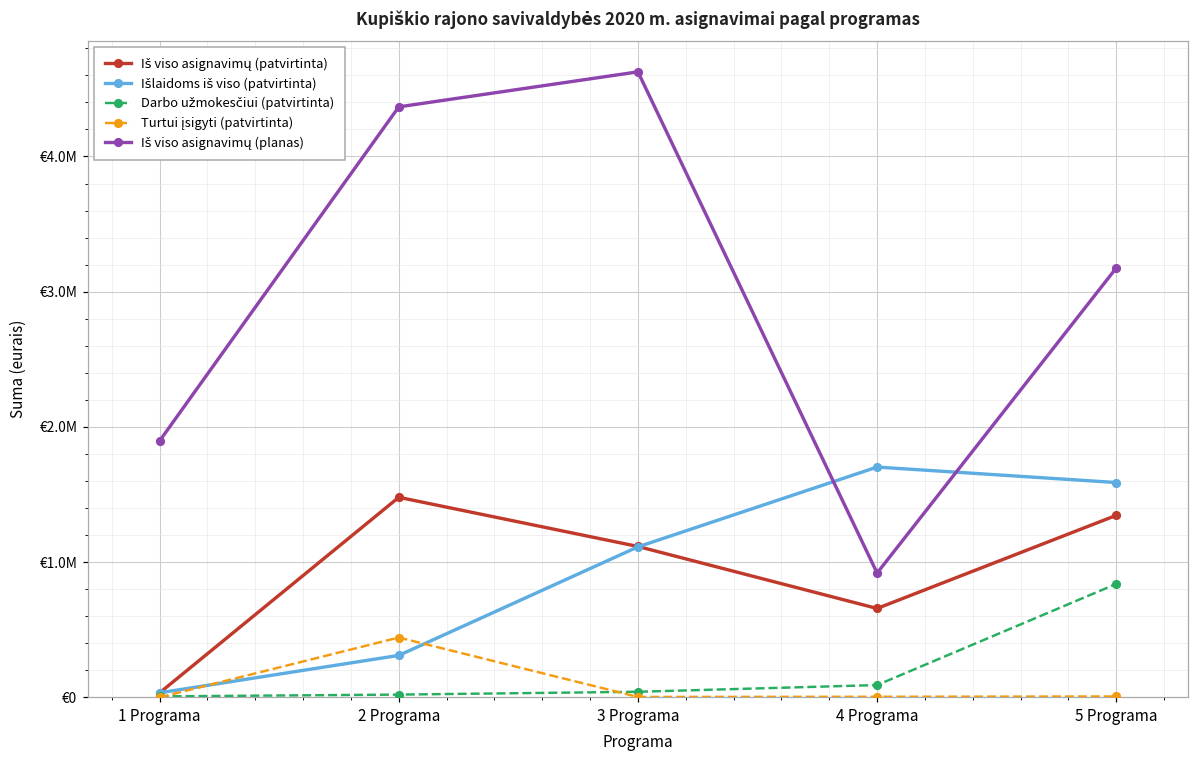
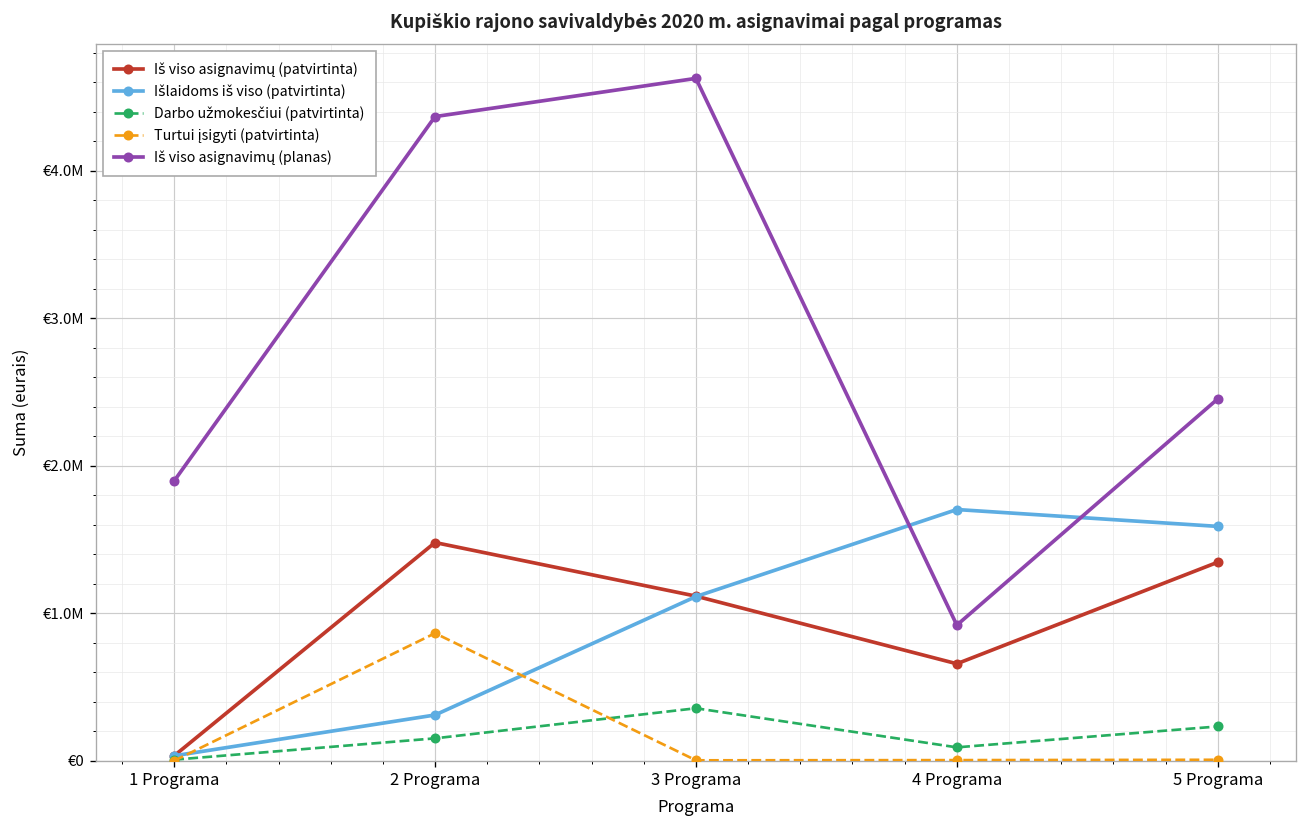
  {
    "Iš viso asignavimų (patvirtinta)": {
      "2 Programa": "€1480000",
      "4 Programa": "€660000",
      "5 Programa": "€1350000"
    },
    "Išlaidoms iš viso (patvirtinta)": {
      "2 Programa": "€310000",
      "4 Programa": "€1700000",
      "5 Programa": "€1590000"
    },
    "Darbo užmokesčiui (patvirtinta)": {
-     "2 Programa": "€20000",
-     "3 Programa": "€40000",
+     "2 Programa": "€150000",
+     "3 Programa": "€360000",
      "4 Programa": "€90000",
-     "5 Programa": "€840000"
+     "5 Programa": "€230000"
    },
    "Turtui įsigyti (patvirtinta)": {
-     "2 Programa": "€440000",
+     "2 Programa": "€860000",
      "3 Programa": "€0",
      "4 Programa": "€0",
      "5 Programa": "€10000"
    },
    "Iš viso asignavimų (planas)": {
      "1 Programa": "€1900000",
      "2 Programa": "€4370000",
      "3 Programa": "€4630000",
      "4 Programa": "€920000",
-     "5 Programa": "€3180000"
+     "5 Programa": "€2450000"
    }
  }
